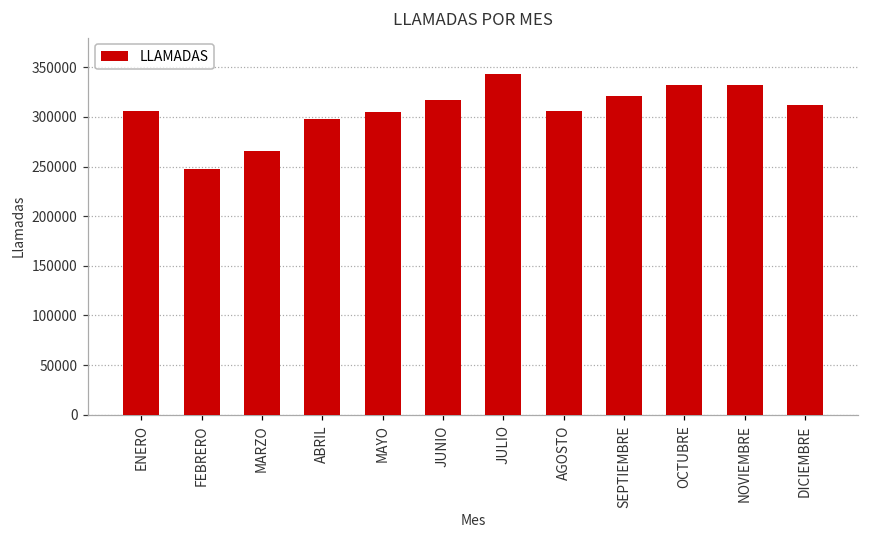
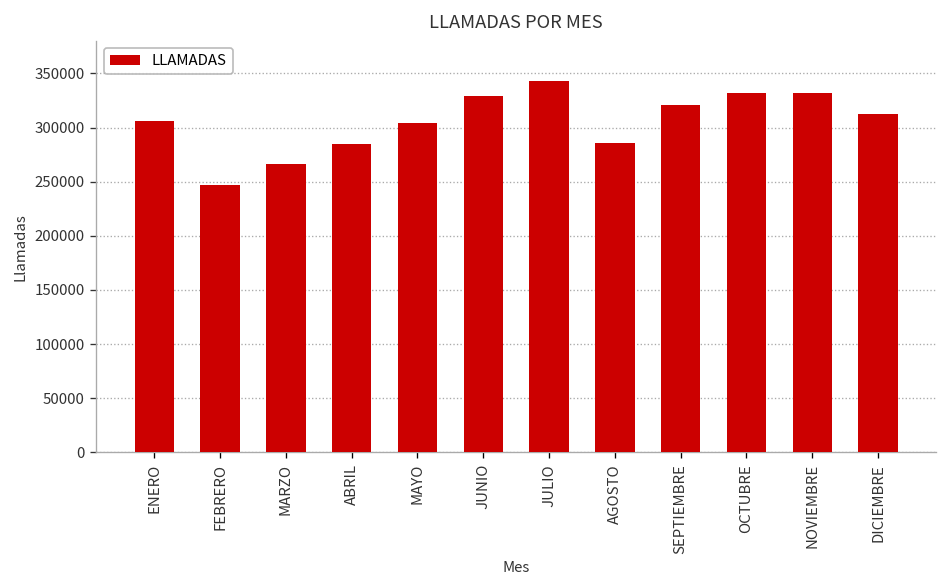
  {
    "ENERO": 310000,
    "FEBRERO": 250000,
    "MARZO": 270000,
-   "ABRIL": 300000,
+   "ABRIL": 290000,
    "MAYO": 300000,
-   "JUNIO": 320000,
+   "JUNIO": 330000,
    "JULIO": 340000,
-   "AGOSTO": 310000,
+   "AGOSTO": 290000,
    "SEPTIEMBRE": 320000,
    "OCTUBRE": 330000,
    "NOVIEMBRE": 330000,
    "DICIEMBRE": 310000
  }
